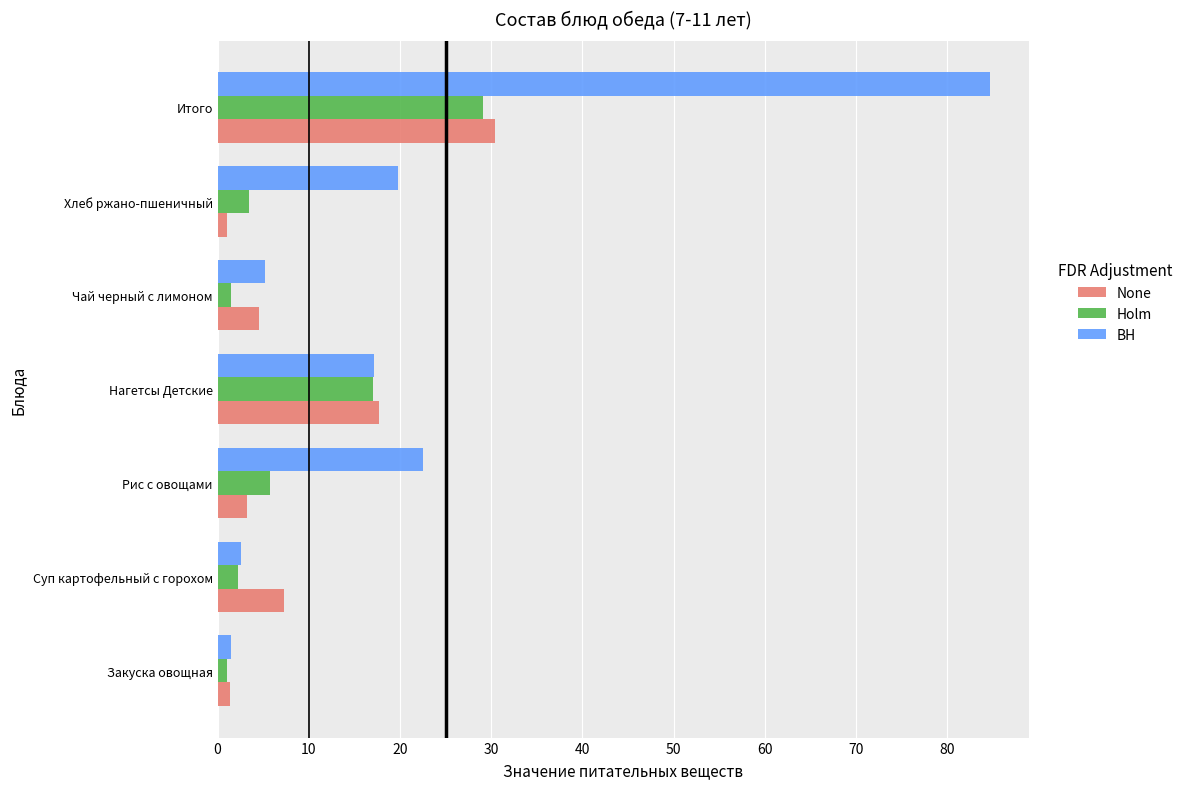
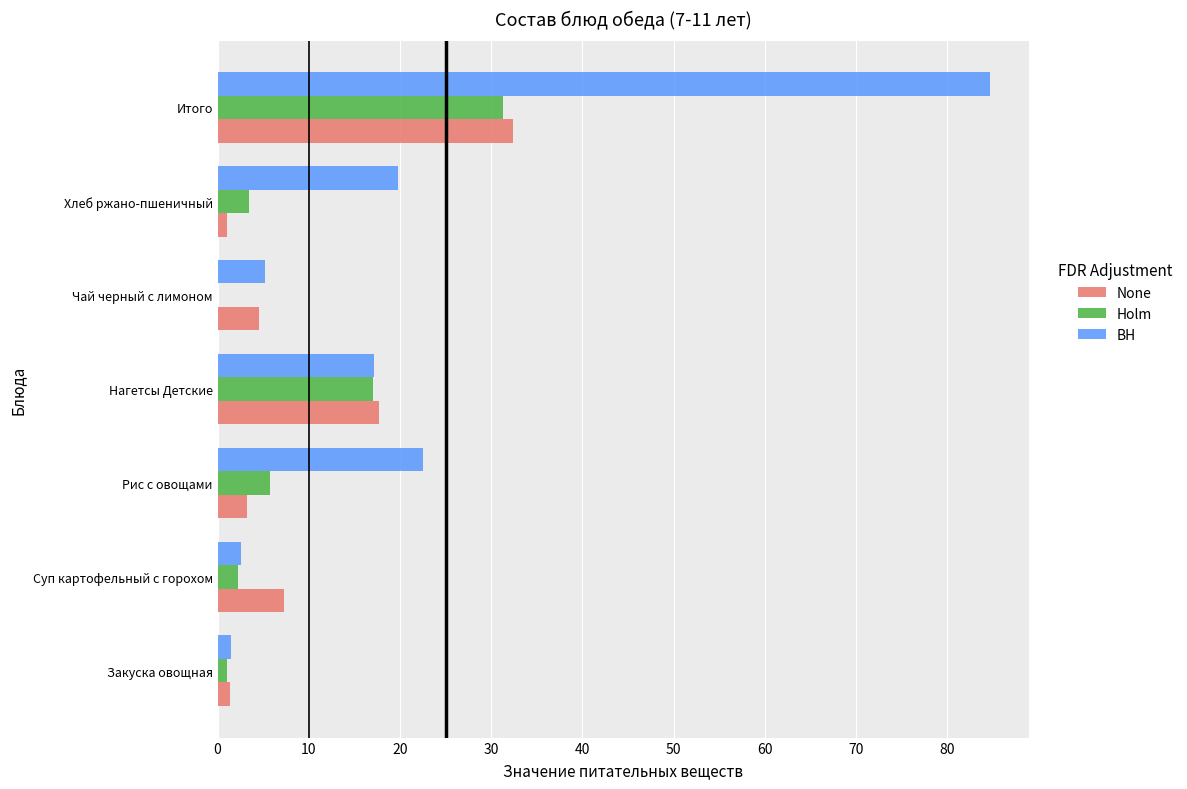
  {
    "None": {
-     "Итого": 30,
+     "Итого": 32,
      "Хлеб ржано-пшеничный": 1,
      "Чай черный с лимоном": 5,
      "Нагетсы Детские": 18,
      "Рис с овощами": 3,
      "Суп картофельный с горохом": 7,
      "Закуска овощная": 1
    },
    "Holm": {
-     "Итого": 29,
+     "Итого": 31,
      "Хлеб ржано-пшеничный": 4,
-     "Чай черный с лимоном": 2,
+     "Чай черный с лимоном": 0,
      "Нагетсы Детские": 17,
      "Рис с овощами": 6,
      "Суп картофельный с горохом": 2,
      "Закуска овощная": 1
    },
    "BH": {
      "Итого": 85,
      "Хлеб ржано-пшеничный": 20,
      "Чай черный с лимоном": 5,
      "Нагетсы Детские": 17,
      "Рис с овощами": 23,
      "Суп картофельный с горохом": 3,
      "Закуска овощная": 2
    }
  }
